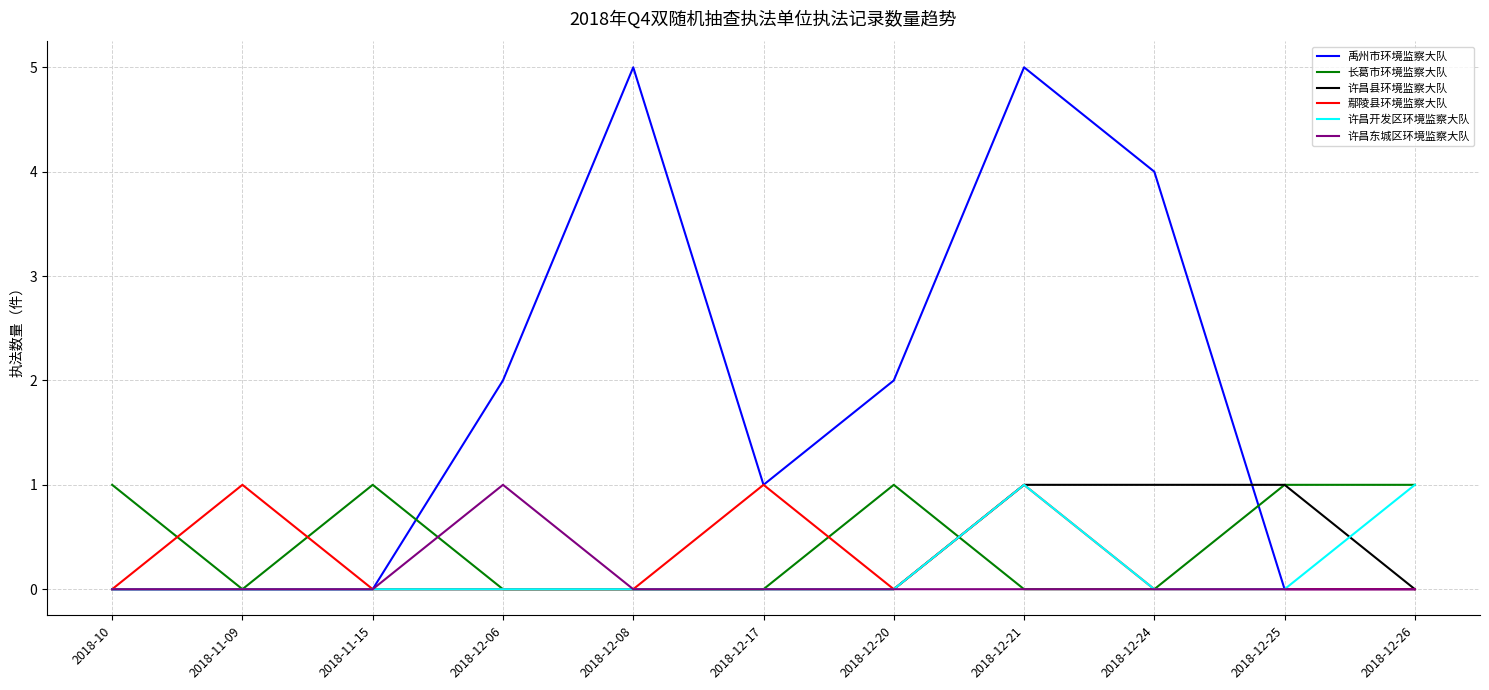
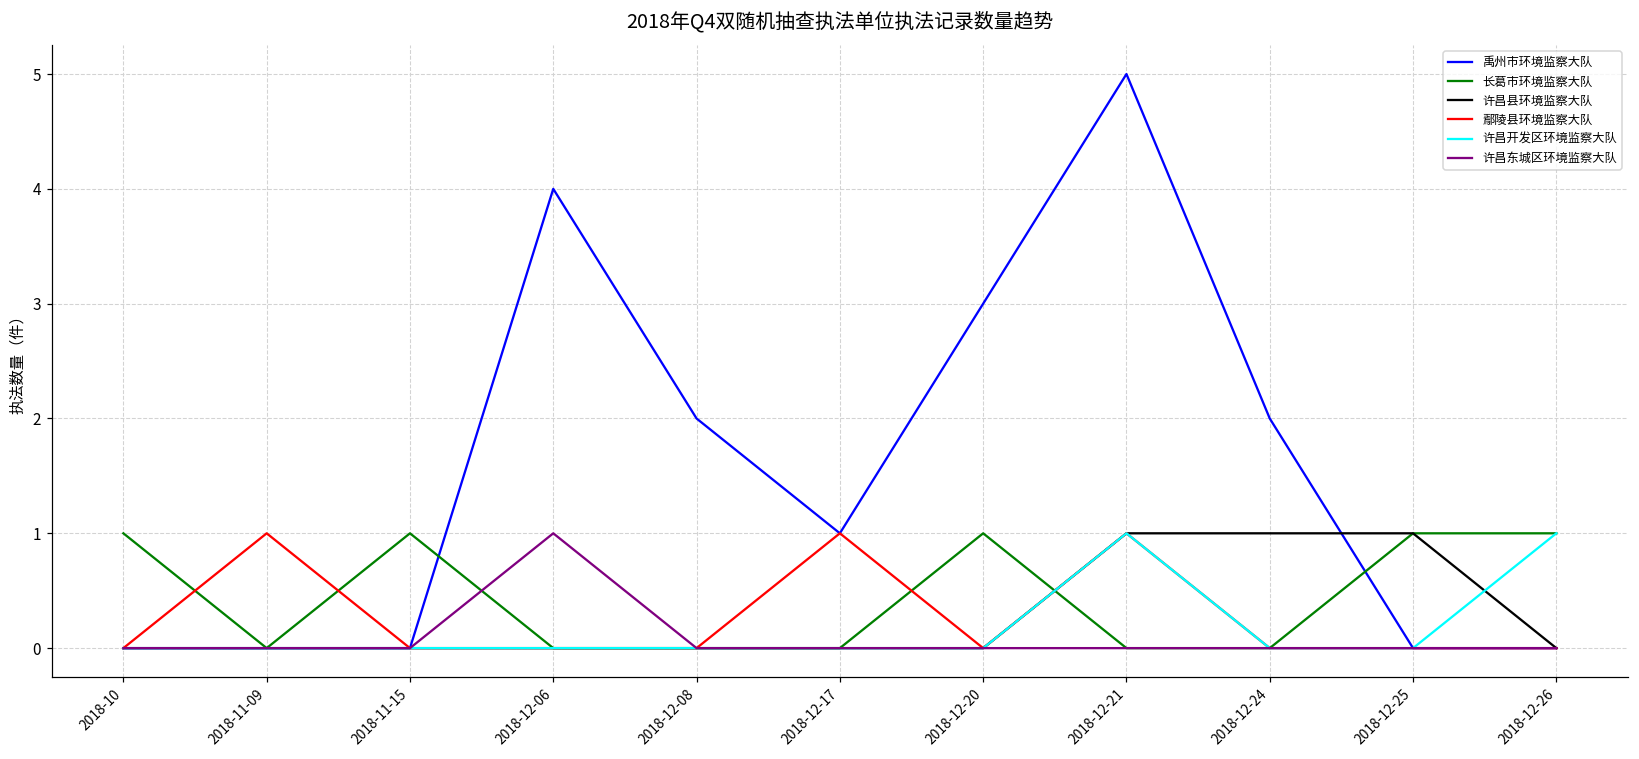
  {
    "禹州市环境监察大队": {
-     "2018-12-06": 2,
-     "2018-12-08": 5,
-     "2018-12-20": 2,
+     "2018-12-06": 4,
+     "2018-12-08": 2,
+     "2018-12-20": 3,
      "2018-12-21": 5,
-     "2018-12-24": 4
+     "2018-12-24": 2
    },
    "长葛市环境监察大队": {
      "2018-10": 1,
      "2018-11-15": 1,
      "2018-12-20": 1
    },
    "许昌县环境监察大队": {
      "2018-12-24": 1
    },
    "鄢陵县环境监察大队": {
      "2018-11-09": 1
    },
    "许昌东城区环境监察大队": {
      "2018-12-06": 1
    }
  }
